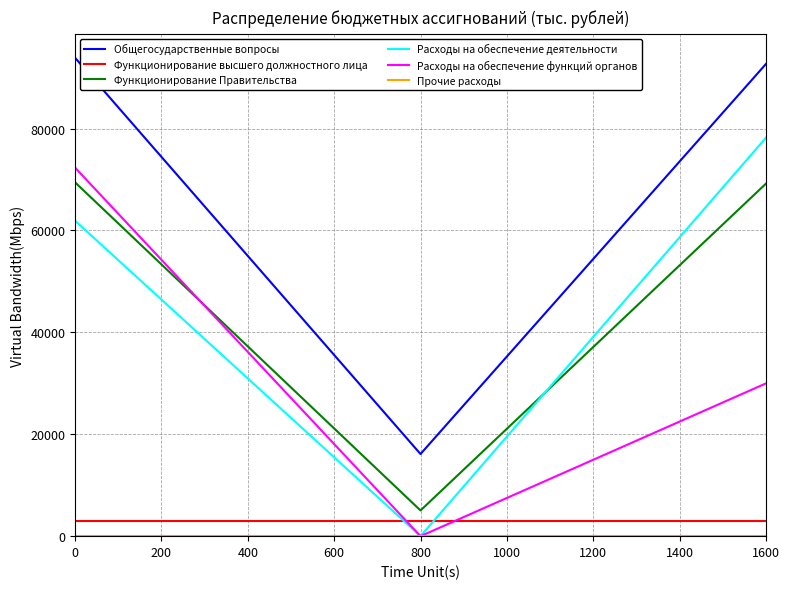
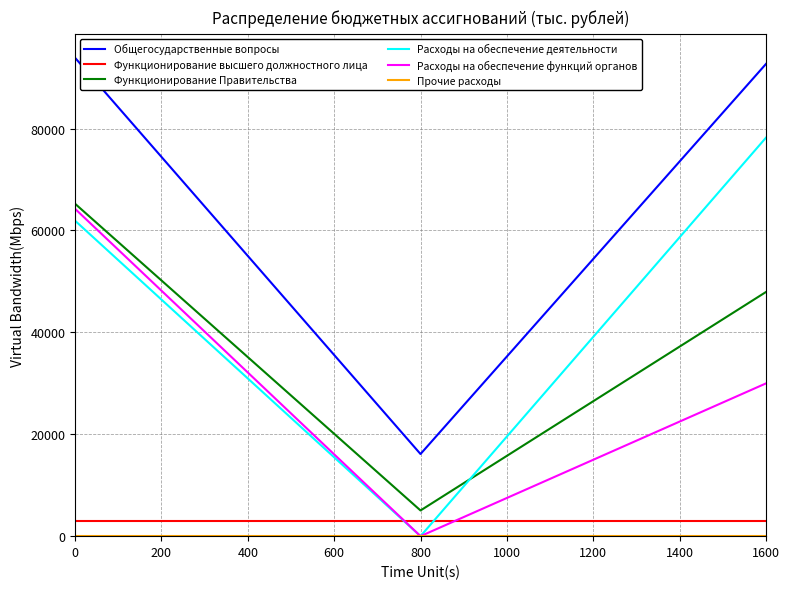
  {
    "Общегосударственные вопросы": {
      "0": 94000,
      "800": 16000,
      "1600": 93000
    },
    "Функционирование высшего должностного лица": {
      "0": 3000,
      "800": 3000,
      "1600": 3000
    },
    "Функционирование Правительства": {
-     "0": 69000,
+     "0": 65000,
      "800": 5000,
-     "1600": 69000
+     "1600": 48000
    },
    "Расходы на обеспечение деятельности": {
      "0": 62000,
      "1600": 78000
    },
    "Расходы на обеспечение функций органов": {
-     "0": 72000,
+     "0": 64000,
      "1600": 30000
    },
    "Прочие расходы": {
      "0": 0,
      "1600": 0
    }
  }
